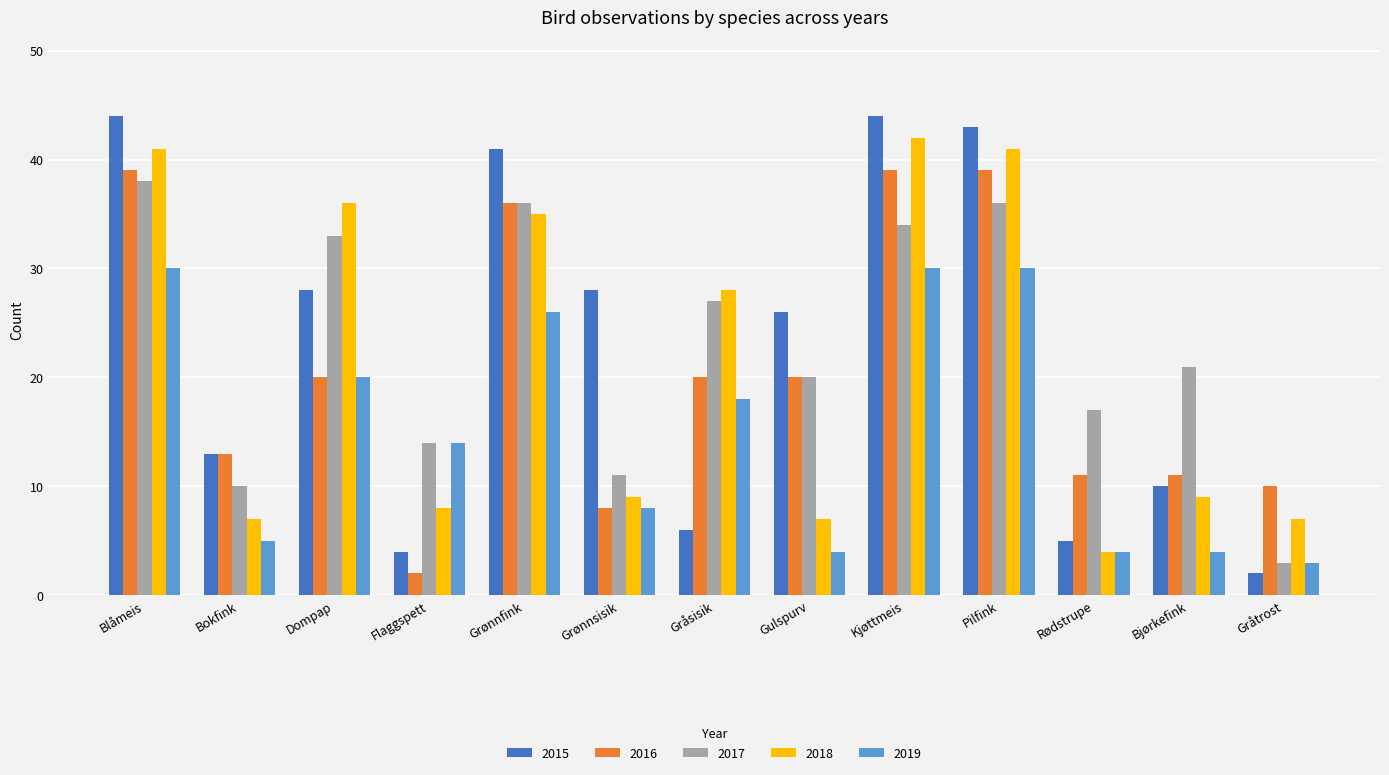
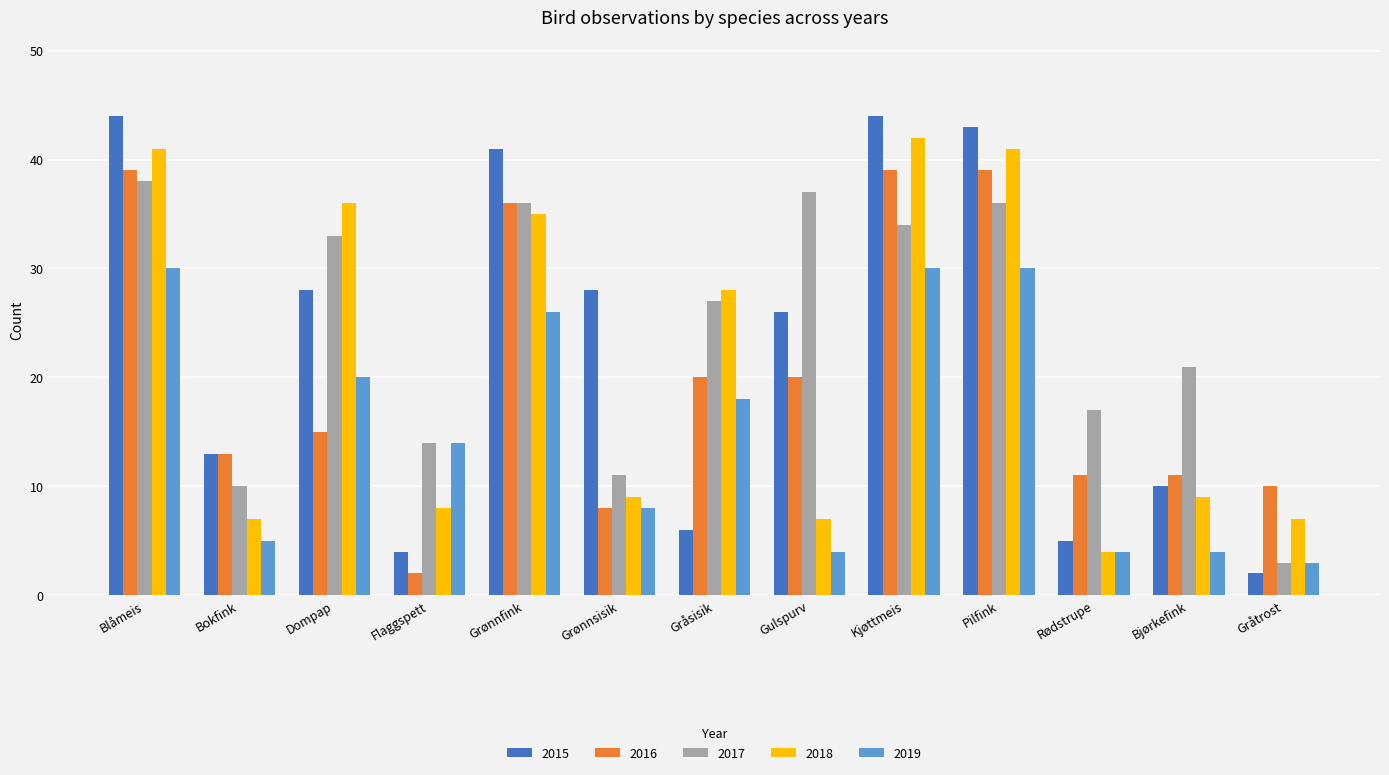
  {
    "2016": {
      "Blåmeis": 39,
      "Bokfink": 13,
-     "Dompap": 20,
+     "Dompap": 15,
      "Flaggspett": 2,
      "Grønnfink": 36,
      "Grønnsisik": 8,
      "Gråsisik": 20,
      "Gulspurv": 20,
      "Kjøttmeis": 39,
      "Pilfink": 39,
      "Rødstrupe": 11,
      "Bjørkefink": 11,
      "Gråtrost": 10
    },
    "2017": {
      "Blåmeis": 38,
      "Bokfink": 10,
      "Dompap": 33,
      "Flaggspett": 14,
      "Grønnfink": 36,
      "Grønnsisik": 11,
      "Gråsisik": 27,
-     "Gulspurv": 20,
+     "Gulspurv": 37,
      "Kjøttmeis": 34,
      "Pilfink": 36,
      "Rødstrupe": 17,
      "Bjørkefink": 21,
      "Gråtrost": 3
    },
    "2018": {
      "Blåmeis": 41,
      "Bokfink": 7,
      "Dompap": 36,
      "Flaggspett": 8,
      "Grønnfink": 35,
      "Grønnsisik": 9,
      "Gråsisik": 28,
      "Gulspurv": 7,
      "Kjøttmeis": 42,
      "Pilfink": 41,
      "Rødstrupe": 4,
      "Bjørkefink": 9,
      "Gråtrost": 7
    }
  }
